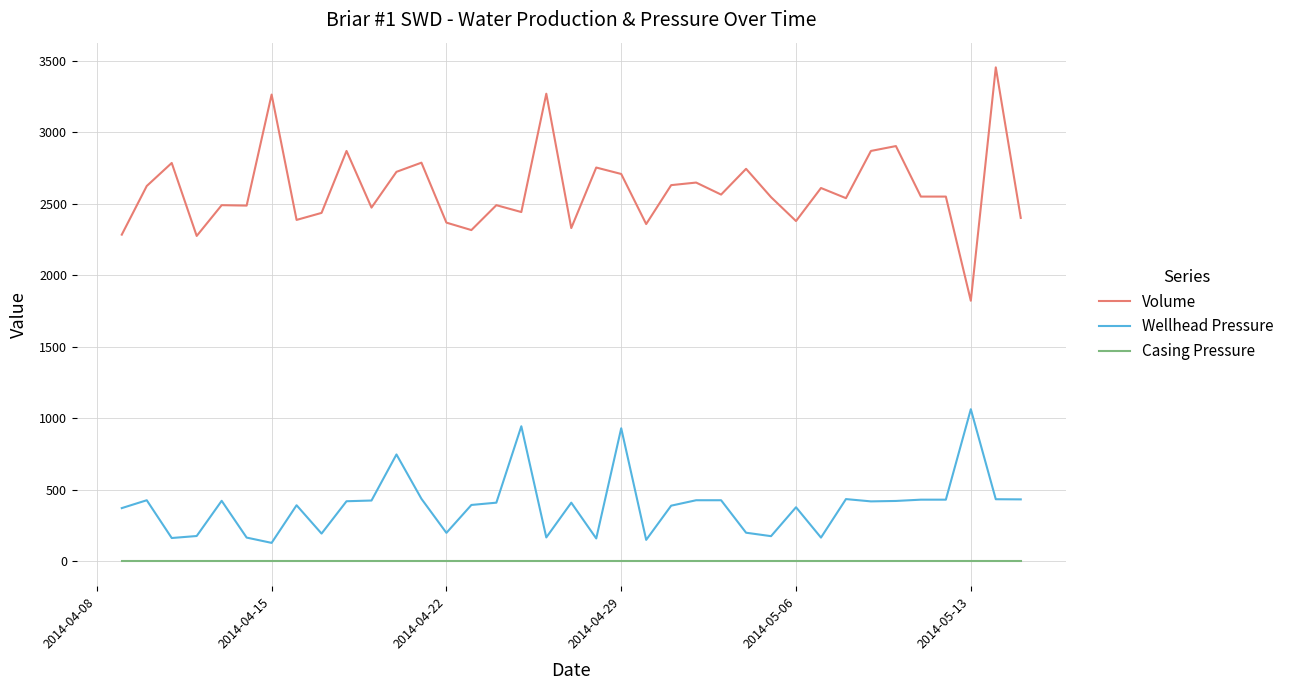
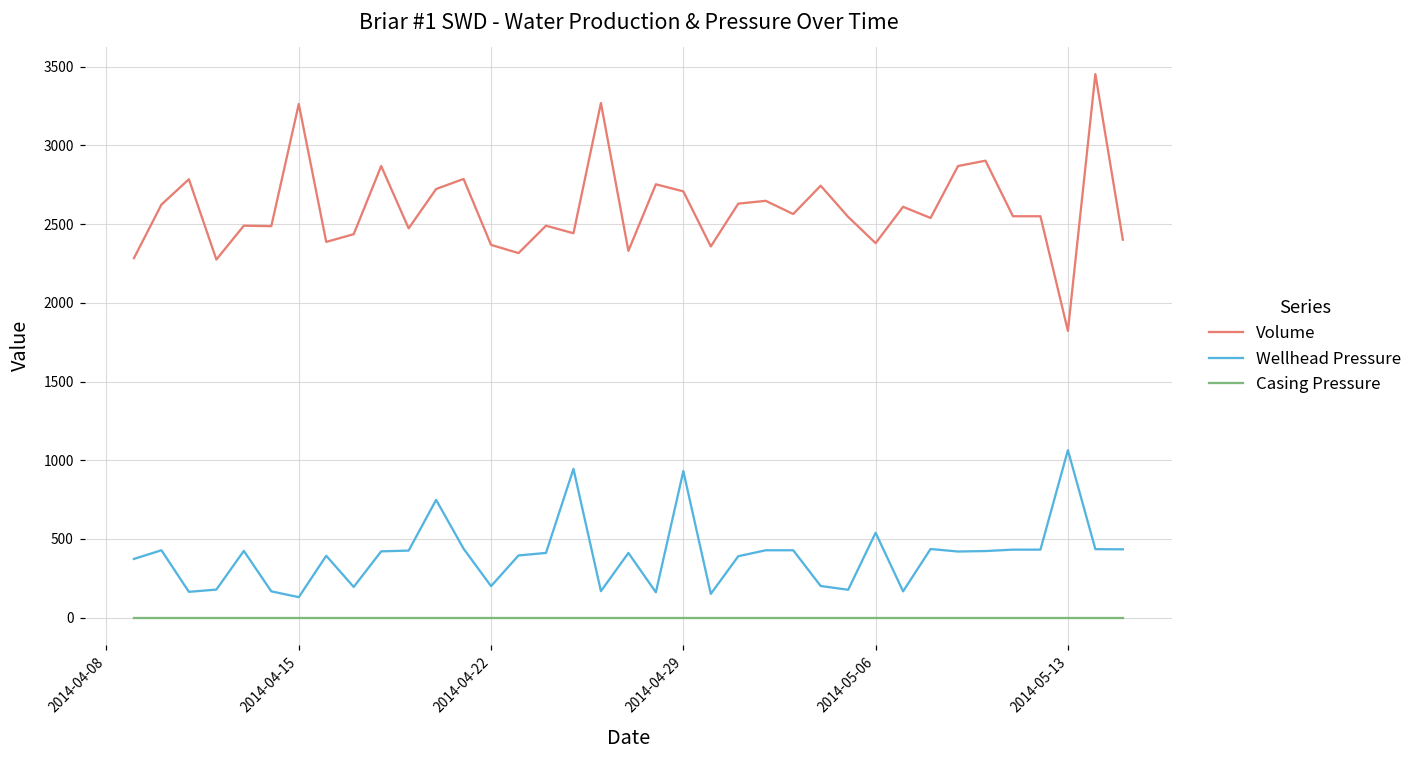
  {
    "Volume": {
      "2014-04-15": 3260,
      "2014-04-22": 2370,
      "2014-04-29": 2710,
      "2014-05-06": 2380,
      "2014-05-13": 1820
    },
    "Wellhead Pressure": {
      "2014-04-15": 130,
      "2014-04-22": 200,
      "2014-04-29": 930,
-     "2014-05-06": 380,
+     "2014-05-06": 540,
      "2014-05-13": 1060
    },
    "Casing Pressure": {
      "2014-04-15": 0,
      "2014-04-22": 0,
      "2014-04-29": 0,
      "2014-05-06": 0,
      "2014-05-13": 0
    }
  }
